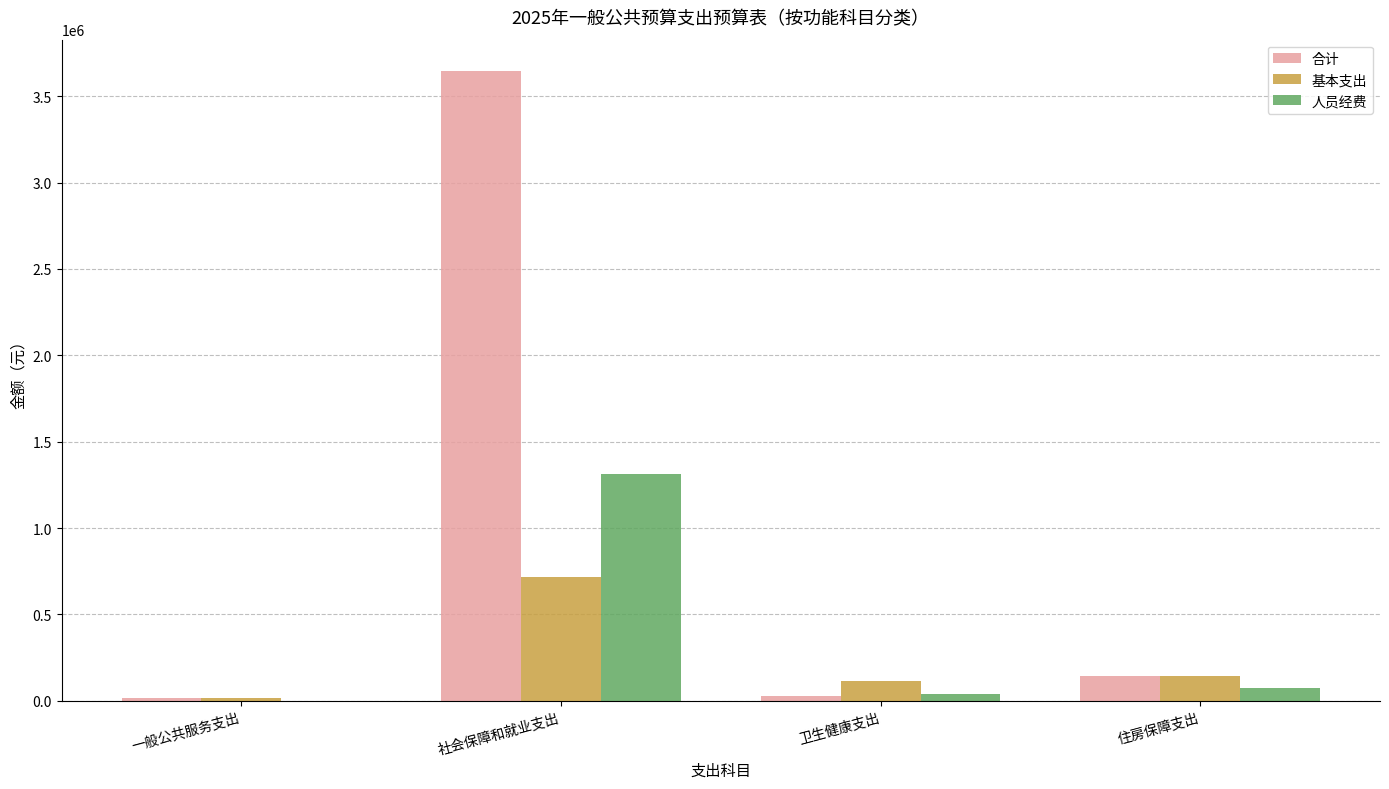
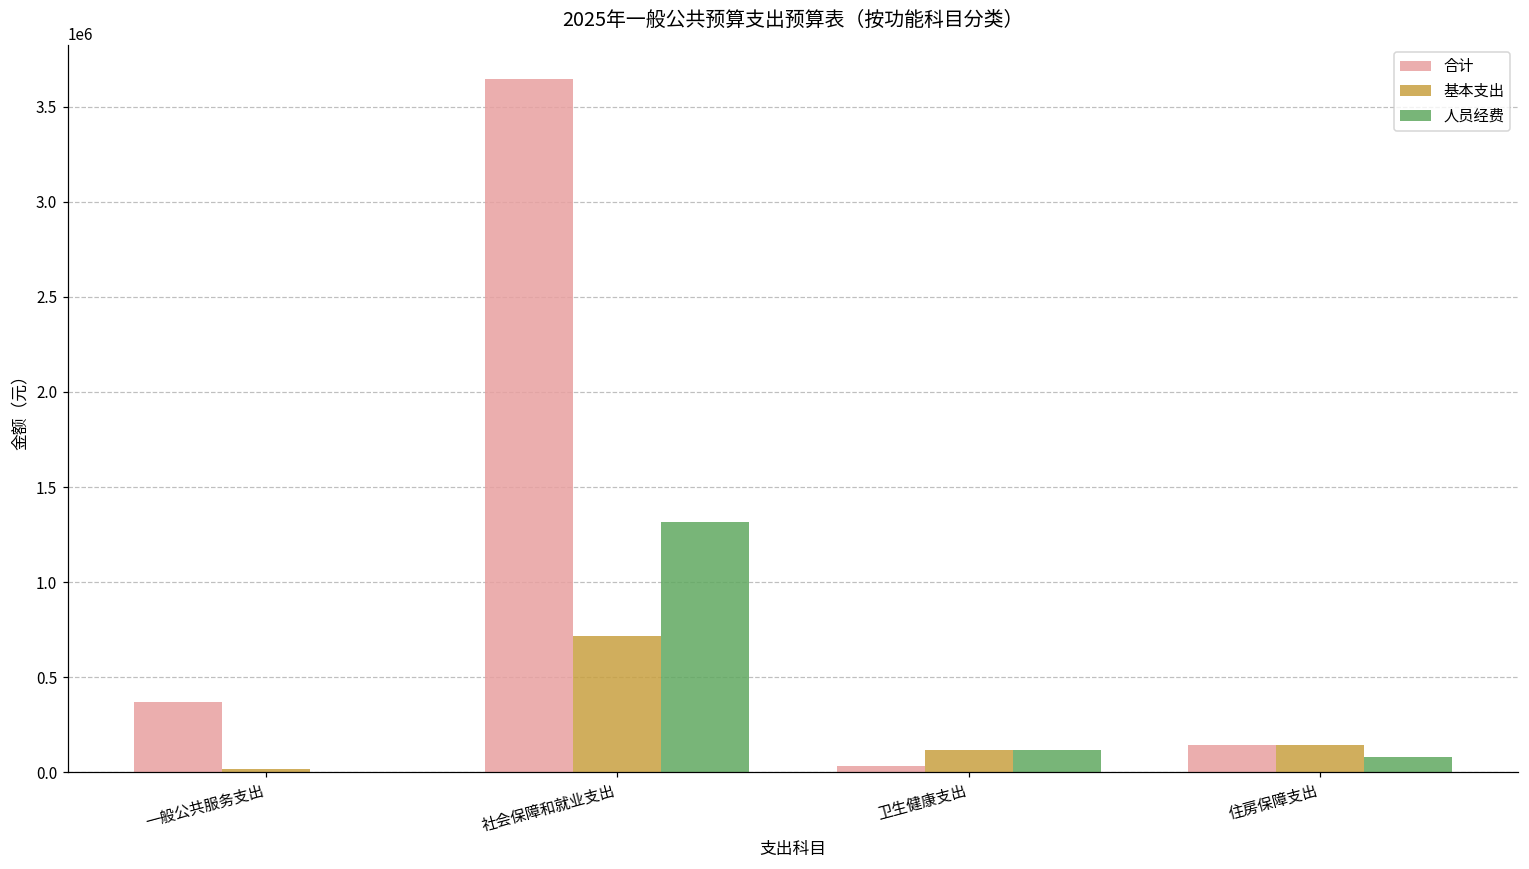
  {
    "合计": {
-     "一般公共服务支出": 20000,
+     "一般公共服务支出": 370000,
      "社会保障和就业支出": 3640000,
      "卫生健康支出": 30000,
      "住房保障支出": 140000
    },
    "基本支出": {
      "一般公共服务支出": 20000,
      "社会保障和就业支出": 720000,
      "卫生健康支出": 120000,
      "住房保障支出": 140000
    },
    "人员经费": {
      "一般公共服务支出": 0,
      "社会保障和就业支出": 1320000,
-     "卫生健康支出": 40000,
+     "卫生健康支出": 120000,
      "住房保障支出": 80000
    }
  }
